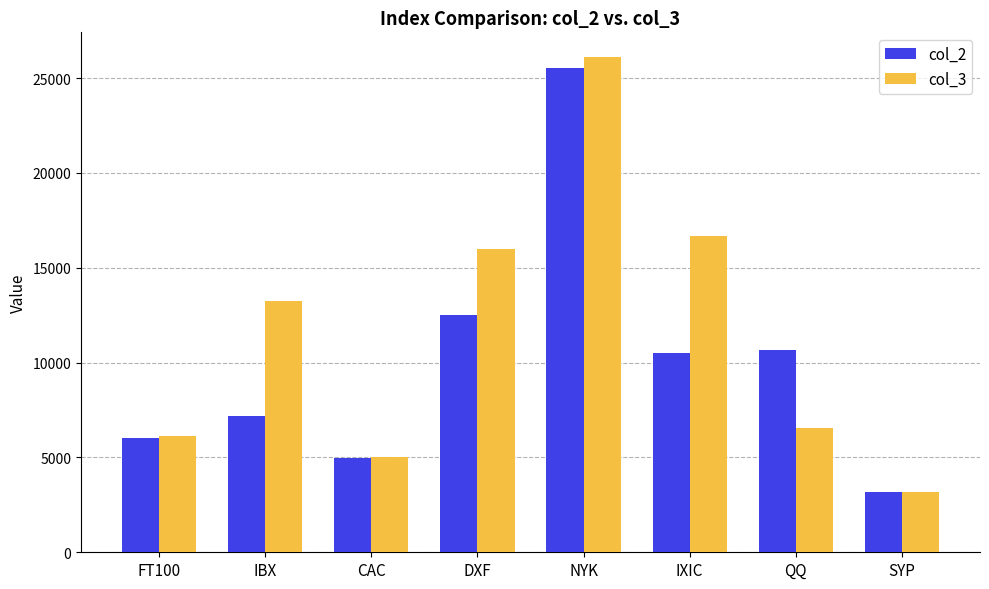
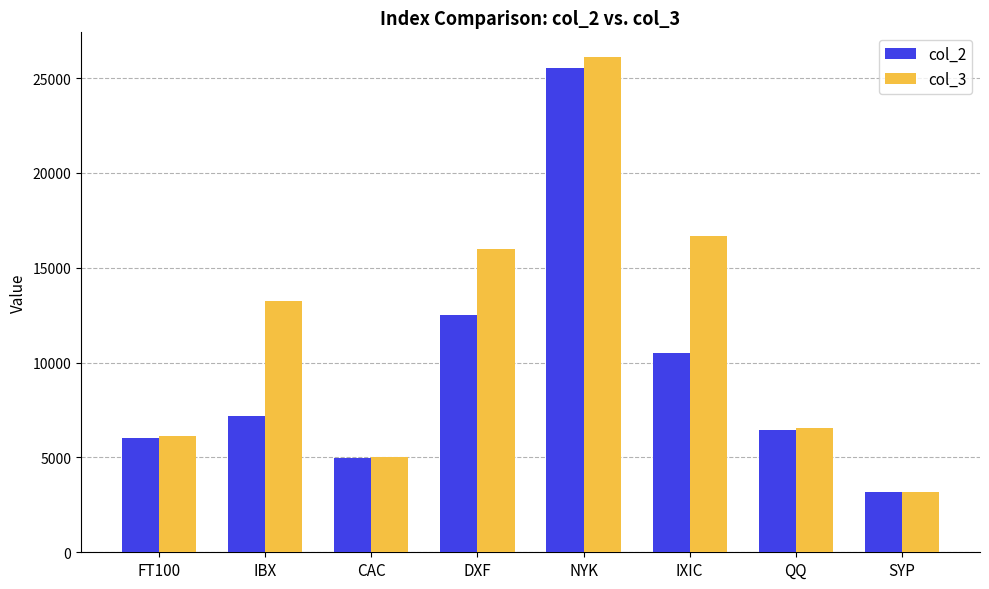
  {
    "col_2": {
      "FT100": 6000,
      "IBX": 7200,
      "CAC": 5000,
      "DXF": 12500,
      "NYK": 25500,
      "IXIC": 10500,
-     "QQ": 10700,
+     "QQ": 6400,
      "SYP": 3200
    },
    "col_3": {
      "FT100": 6100,
      "IBX": 13200,
      "CAC": 5000,
      "DXF": 16000,
      "NYK": 26100,
      "IXIC": 16700,
      "QQ": 6600,
      "SYP": 3200
    }
  }
